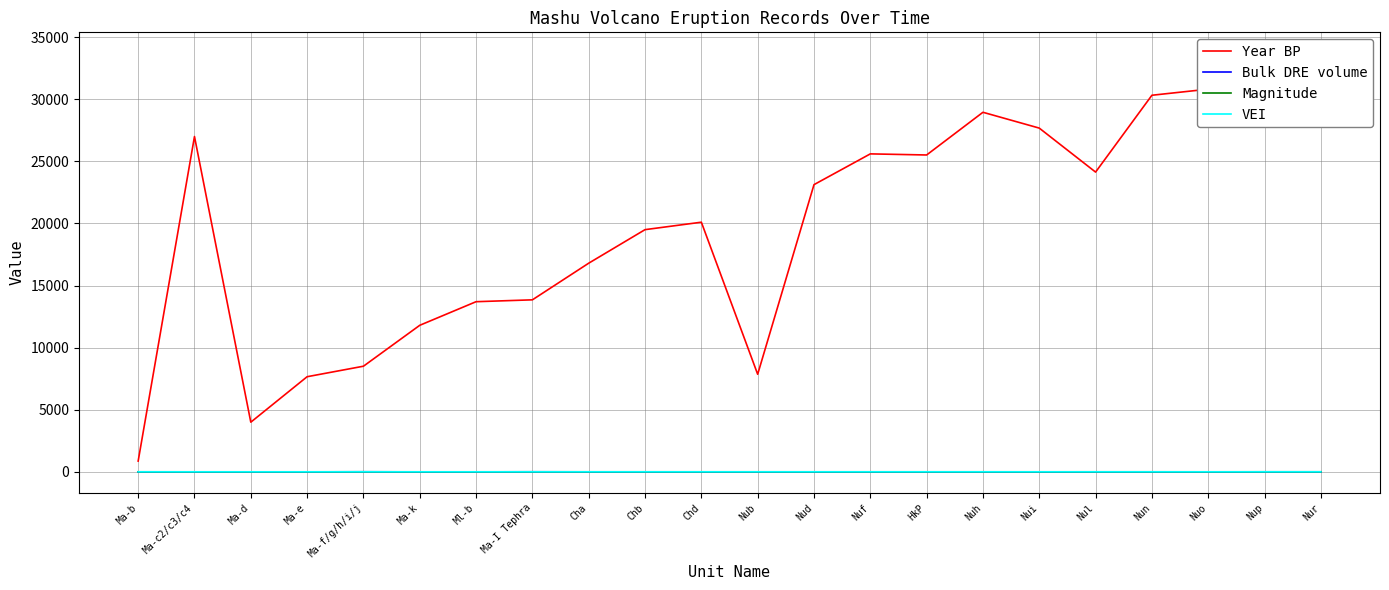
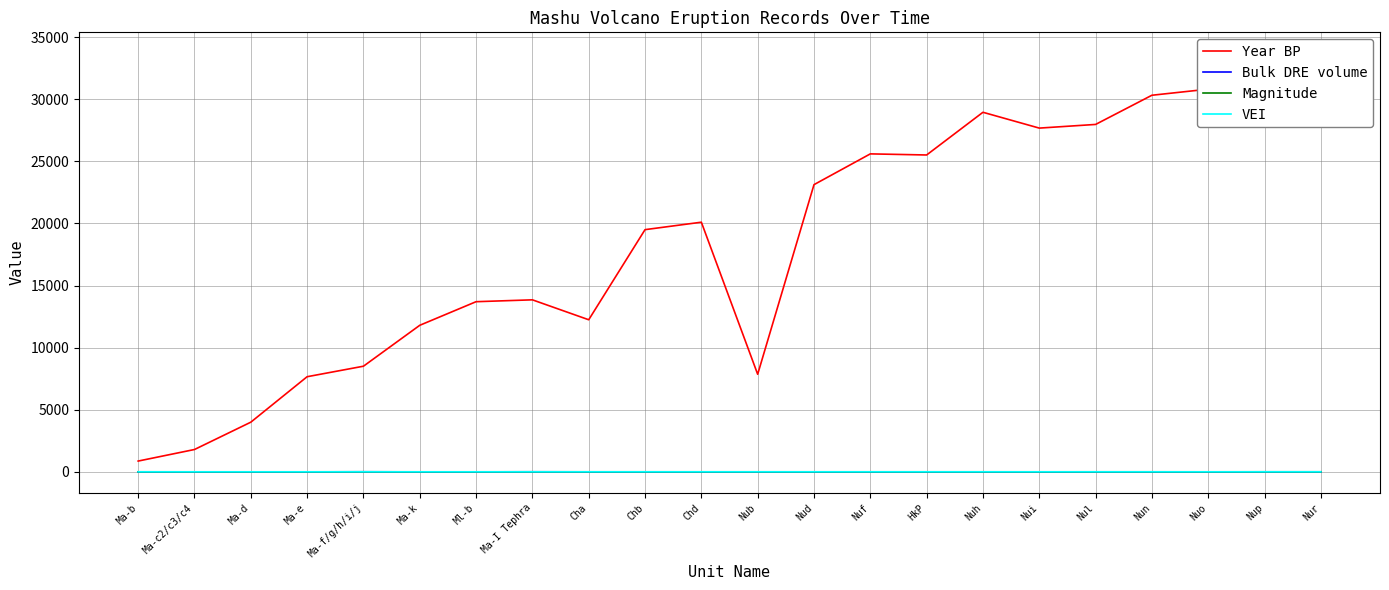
  {
    "Year BP": {
      "Ma-b": 900,
-     "Ma-c2/c3/c4": 27000,
+     "Ma-c2/c3/c4": 1800,
      "Ma-d": 4000,
      "Ma-e": 7700,
      "Ma-f/g/h/i/j": 8500,
      "Ma-k": 11800,
      "Ml-b": 13700,
      "Ma-I Tephra": 13900,
-     "Cha": 16800,
+     "Cha": 12200,
      "Chb": 19500,
      "Chd": 20100,
      "Nub": 7900,
      "Nud": 23100,
      "Nuf": 25600,
      "HkP": 25500,
      "Nuh": 28900,
      "Nui": 27700,
-     "Nul": 24100,
+     "Nul": 28000,
      "Nun": 30300
    },
    "VEI": {
      "Ma-b": 0,
      "Ma-c2/c3/c4": 0,
      "Ma-d": 0,
      "Ma-e": 0,
      "Ma-f/g/h/i/j": 0,
      "Ma-k": 0,
      "Ml-b": 0,
      "Ma-I Tephra": 0,
      "Cha": 0,
      "Chb": 0,
      "Chd": 0,
      "Nub": 0,
      "Nud": 0,
      "Nuf": 0,
      "HkP": 0,
      "Nuh": 0,
      "Nui": 0,
      "Nul": 0,
      "Nun": 0,
      "Nuo": 0,
      "Nup": 0,
      "Nur": 0
    }
  }
